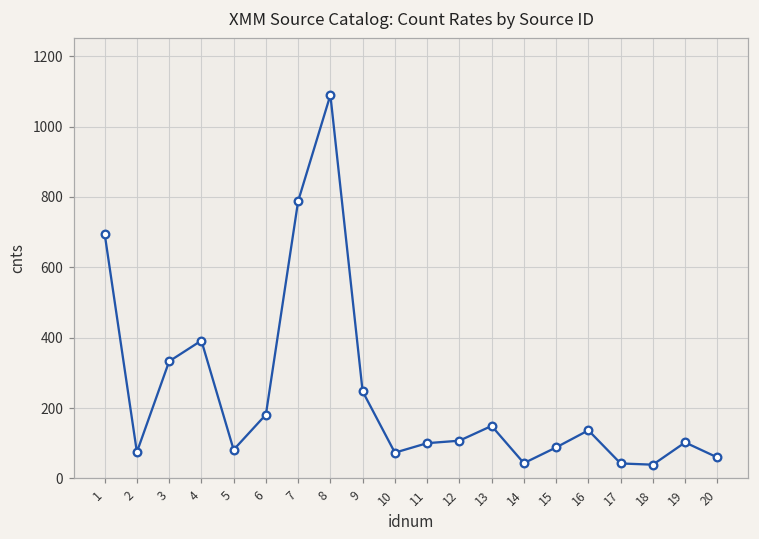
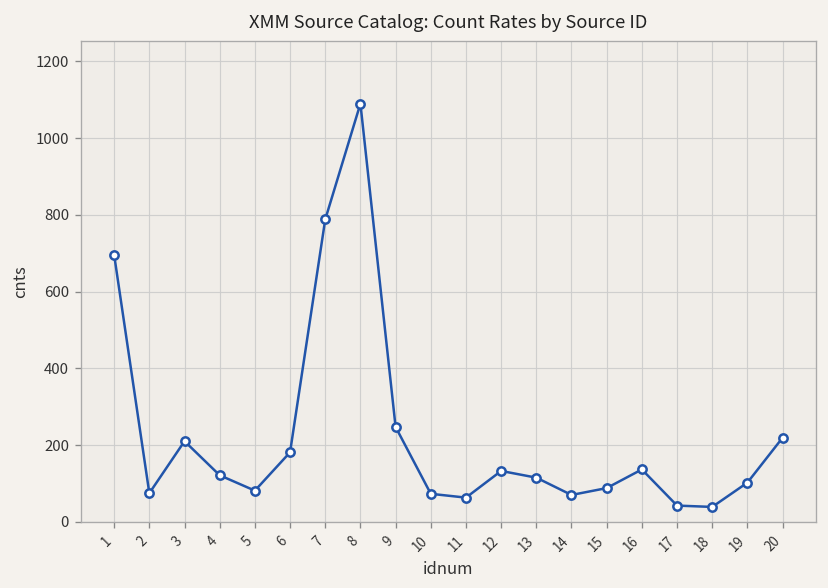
  {
    "1": 700,
    "2": 70,
-   "3": 330,
-   "4": 390,
+   "3": 210,
+   "4": 120,
    "5": 80,
    "6": 180,
    "7": 790,
    "8": 1090,
    "9": 250,
    "10": 70,
-   "11": 100,
-   "12": 110,
-   "13": 150,
-   "14": 40,
+   "11": 60,
+   "12": 130,
+   "13": 120,
+   "14": 70,
    "15": 90,
    "16": 140,
    "17": 40,
    "18": 40,
    "19": 100,
-   "20": 60
+   "20": 220
  }
